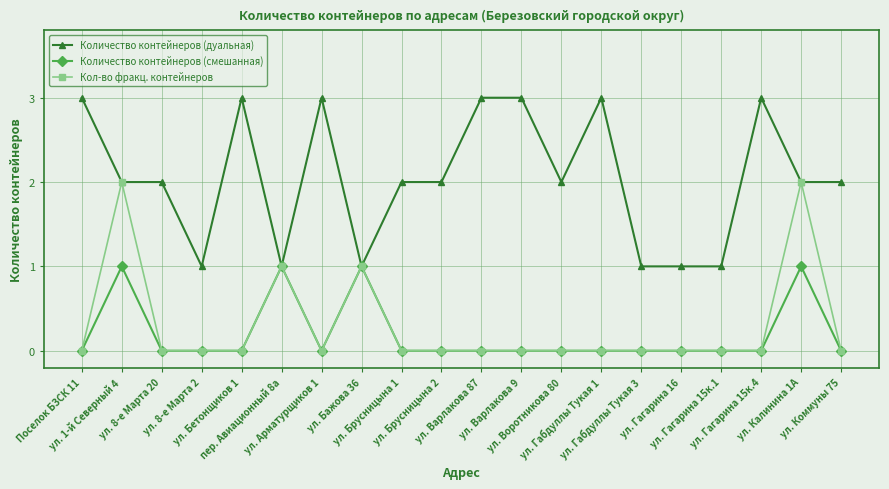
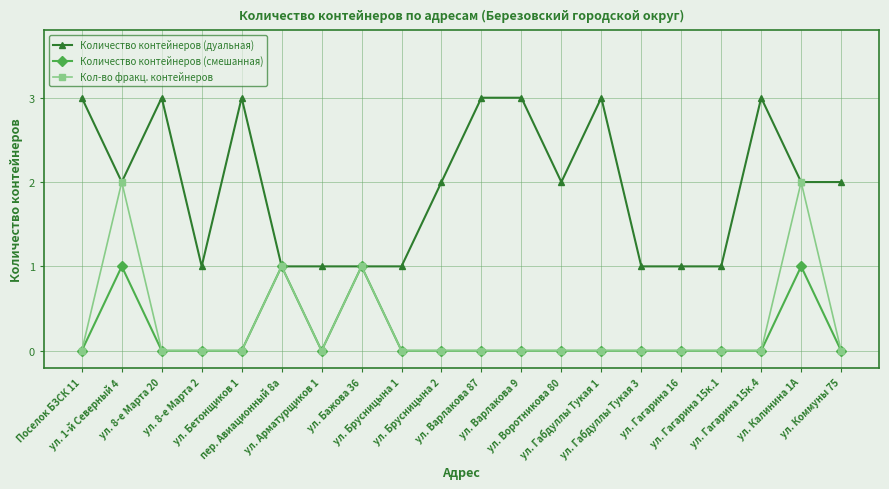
  {
    "Количество контейнеров (дуальная)": {
      "Поселок БЗСК 11": 3,
-     "ул. 8-е Марта 20": 2,
+     "ул. 8-е Марта 20": 3,
      "ул. 8-е Марта 2": 1,
      "ул. Бетонщиков 1": 3,
-     "ул. Арматурщиков 1": 3,
-     "ул. Брусницына 1": 2,
+     "ул. Арматурщиков 1": 1,
+     "ул. Брусницына 1": 1,
      "ул. Брусницына 2": 2,
      "ул. Варлакова 87": 3,
      "ул. Варлакова 9": 3,
      "ул. Воротникова 80": 2,
      "ул. Габдуллы Тукая 1": 3,
      "ул. Габдуллы Тукая 3": 1,
      "ул. Гагарина 16": 1,
      "ул. Гагарина 15к.1": 1,
      "ул. Гагарина 15к.4": 3,
      "ул. Коммуны 75": 2
    },
    "Количество контейнеров (смешанная)": {
      "ул. 1-й Северный 4": 1,
      "ул. Калинина 1А": 1
    }
  }
